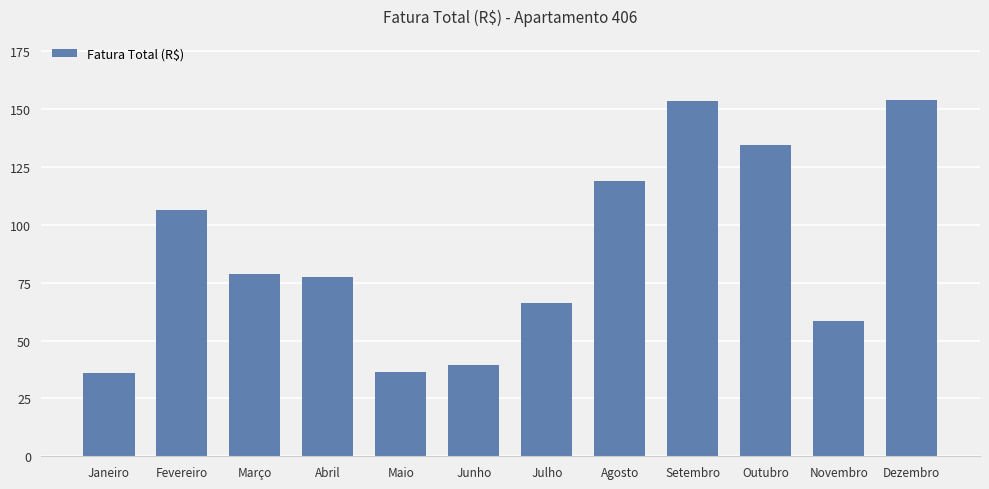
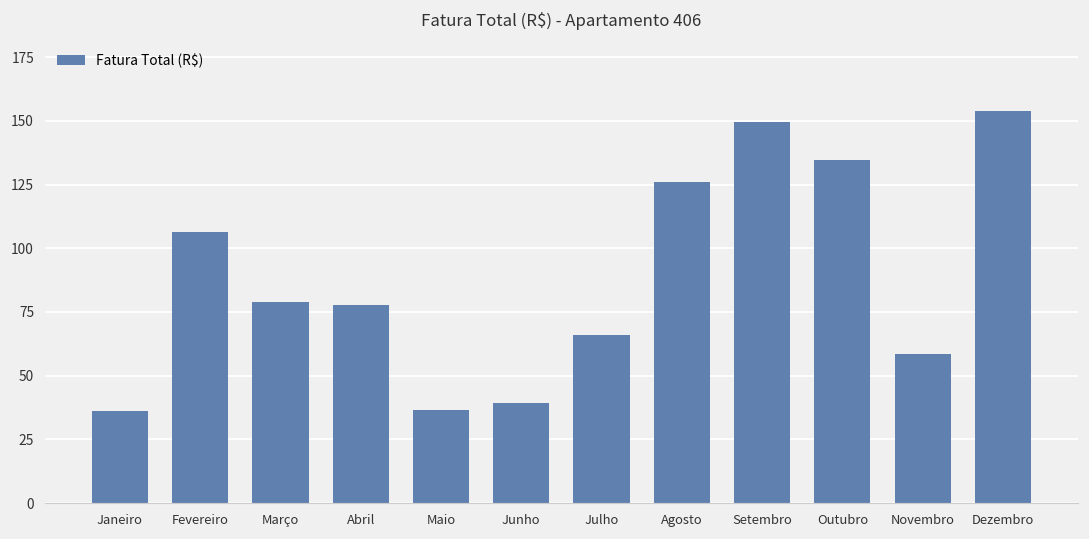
  {
    "Janeiro": 36,
    "Fevereiro": 106,
    "Março": 79,
    "Abril": 78,
    "Maio": 37,
    "Junho": 39,
    "Julho": 66,
-   "Agosto": 119,
-   "Setembro": 153,
+   "Agosto": 126,
+   "Setembro": 150,
    "Outubro": 135,
    "Novembro": 59,
    "Dezembro": 154
  }
